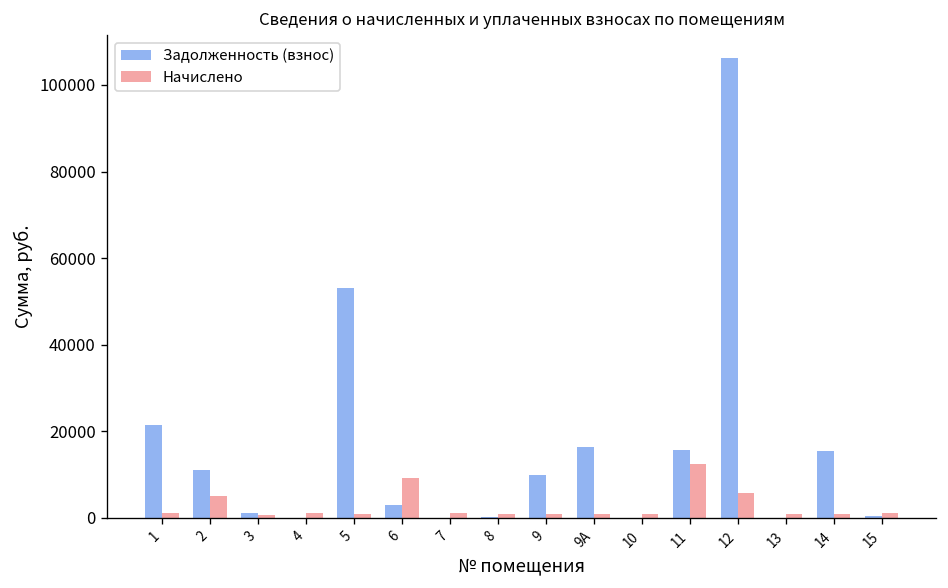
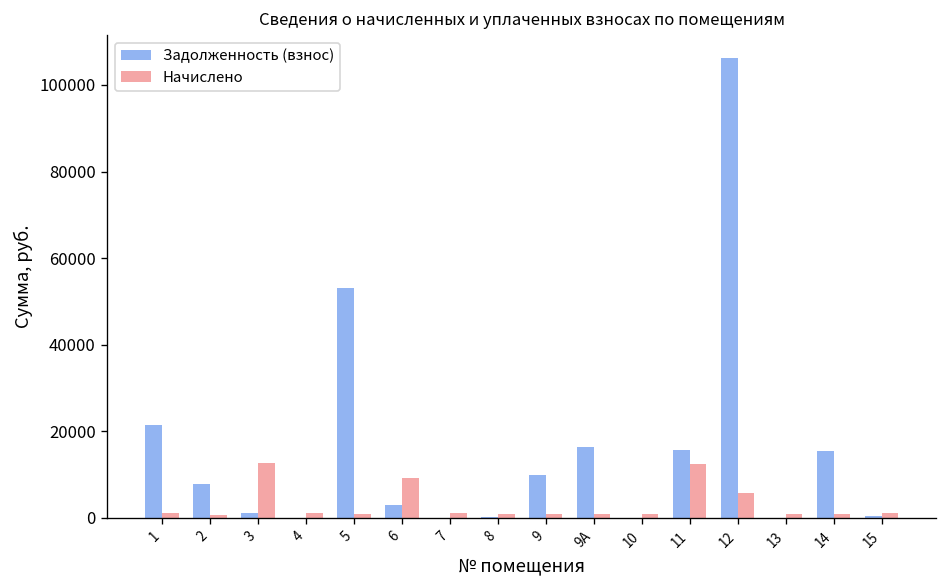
  {
    "Задолженность (взнос)": {
      "1": 21000,
-     "2": 11000,
+     "2": 8000,
      "3": 1000,
      "5": 53000,
      "6": 3000,
      "7": 0,
      "9": 10000,
      "9А": 16000,
      "10": 0,
      "11": 16000,
      "12": 106000,
      "13": 0,
      "14": 15000
    },
    "Начислено": {
      "1": 1000,
-     "2": 5000,
-     "3": 1000,
+     "2": 1000,
+     "3": 13000,
      "4": 1000,
      "5": 1000,
      "6": 9000,
      "7": 1000,
      "8": 1000,
      "9": 1000,
      "9А": 1000,
      "10": 1000,
      "11": 13000,
      "12": 6000,
      "13": 1000,
      "14": 1000,
      "15": 1000
    }
  }
